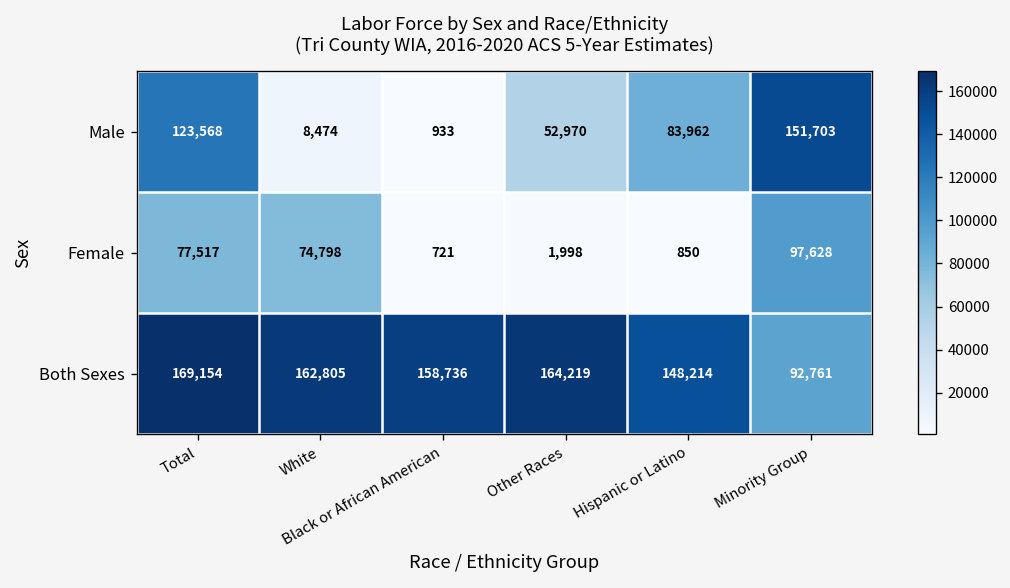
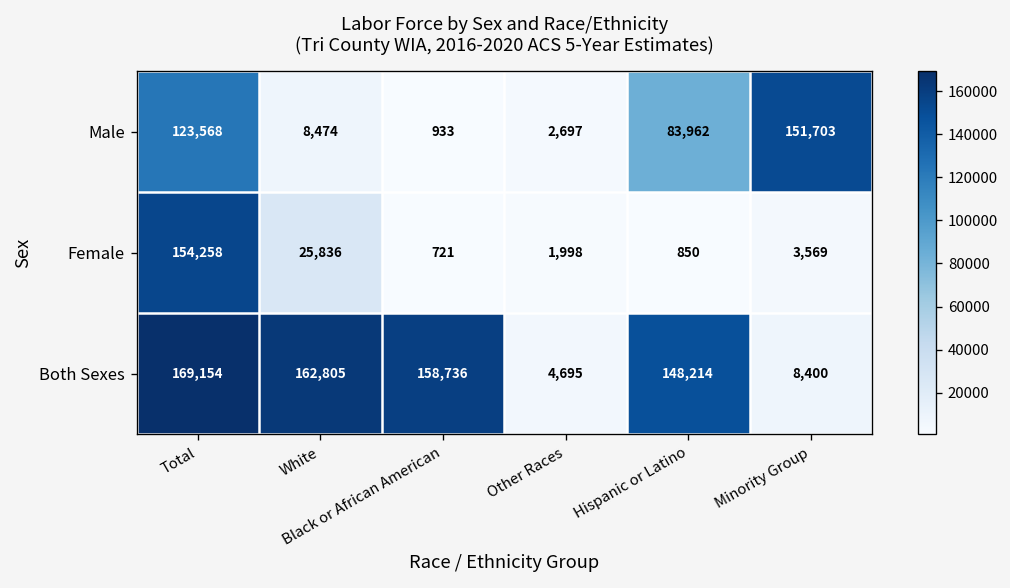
  {
    "Male": {
      "Total": "123,568",
      "White": "8,474",
      "Black or African American": "933",
-     "Other Races": "52,970",
+     "Other Races": "2,697",
      "Hispanic or Latino": "83,962",
      "Minority Group": "151,703"
    },
    "Female": {
-     "Total": "77,517",
-     "White": "74,798",
+     "Total": "154,258",
+     "White": "25,836",
      "Black or African American": "721",
      "Other Races": "1,998",
      "Hispanic or Latino": "850",
-     "Minority Group": "97,628"
+     "Minority Group": "3,569"
    },
    "Both Sexes": {
      "Total": "169,154",
      "White": "162,805",
      "Black or African American": "158,736",
-     "Other Races": "164,219",
+     "Other Races": "4,695",
      "Hispanic or Latino": "148,214",
-     "Minority Group": "92,761"
+     "Minority Group": "8,400"
    }
  }
